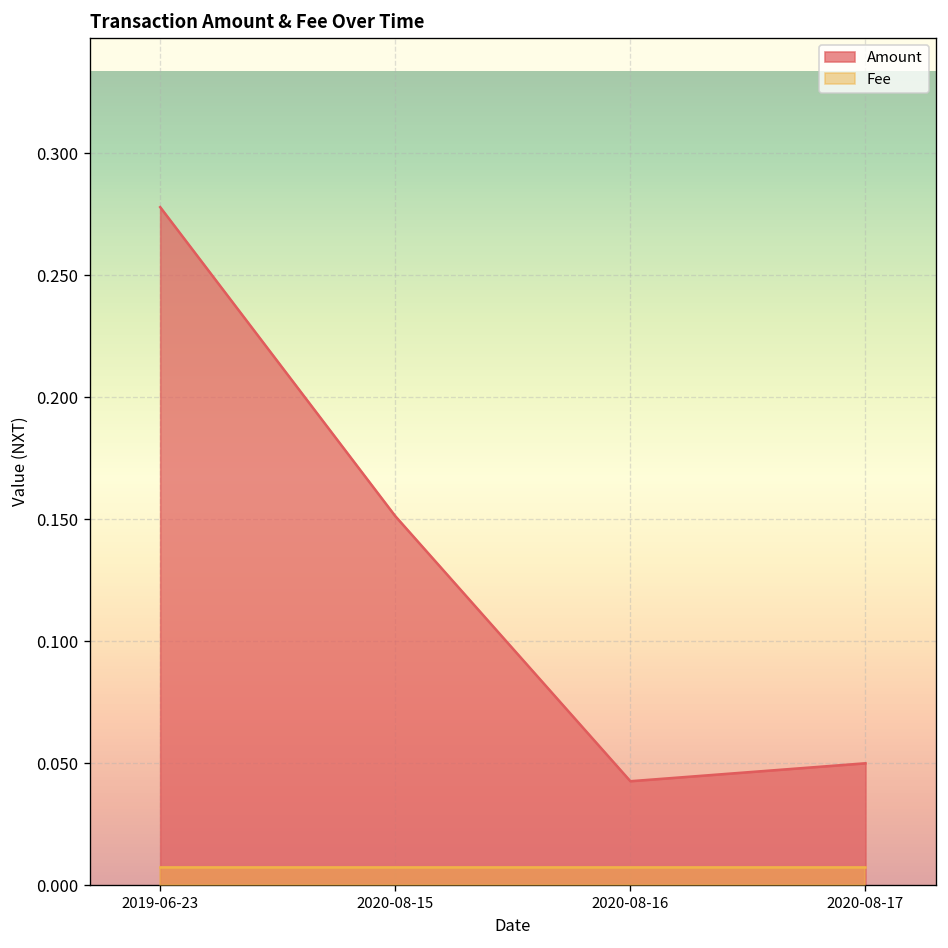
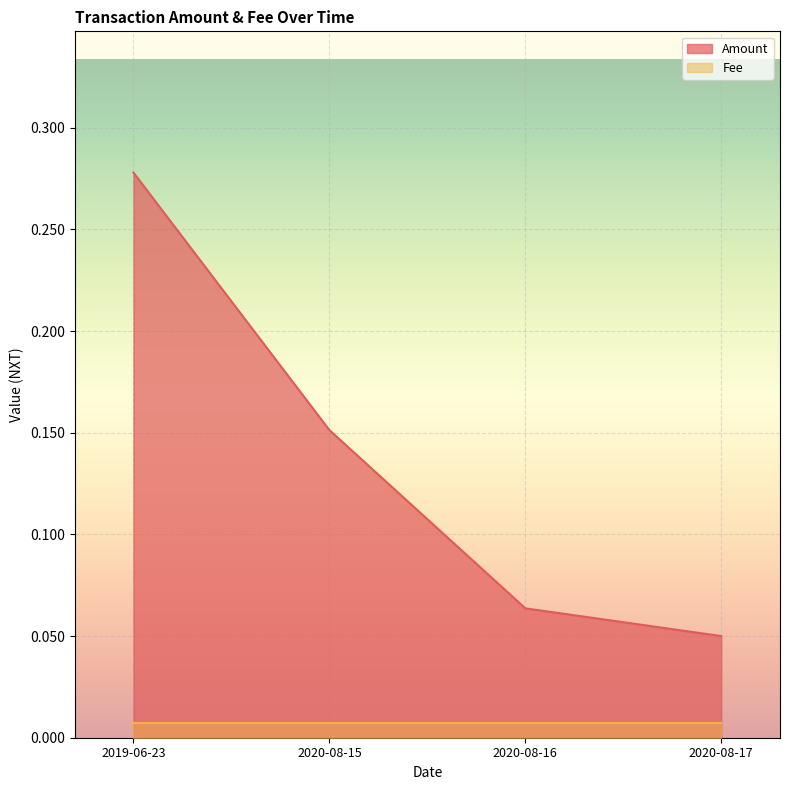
  {
    "Amount": {
      "2019-06-23": 0.278,
      "2020-08-15": 0.151,
-     "2020-08-16": 0.043,
+     "2020-08-16": 0.064,
      "2020-08-17": 0.050
    },
    "Fee": {
      "2019-06-23": 0.007,
      "2020-08-15": 0.007,
      "2020-08-16": 0.007,
      "2020-08-17": 0.007
    }
  }
